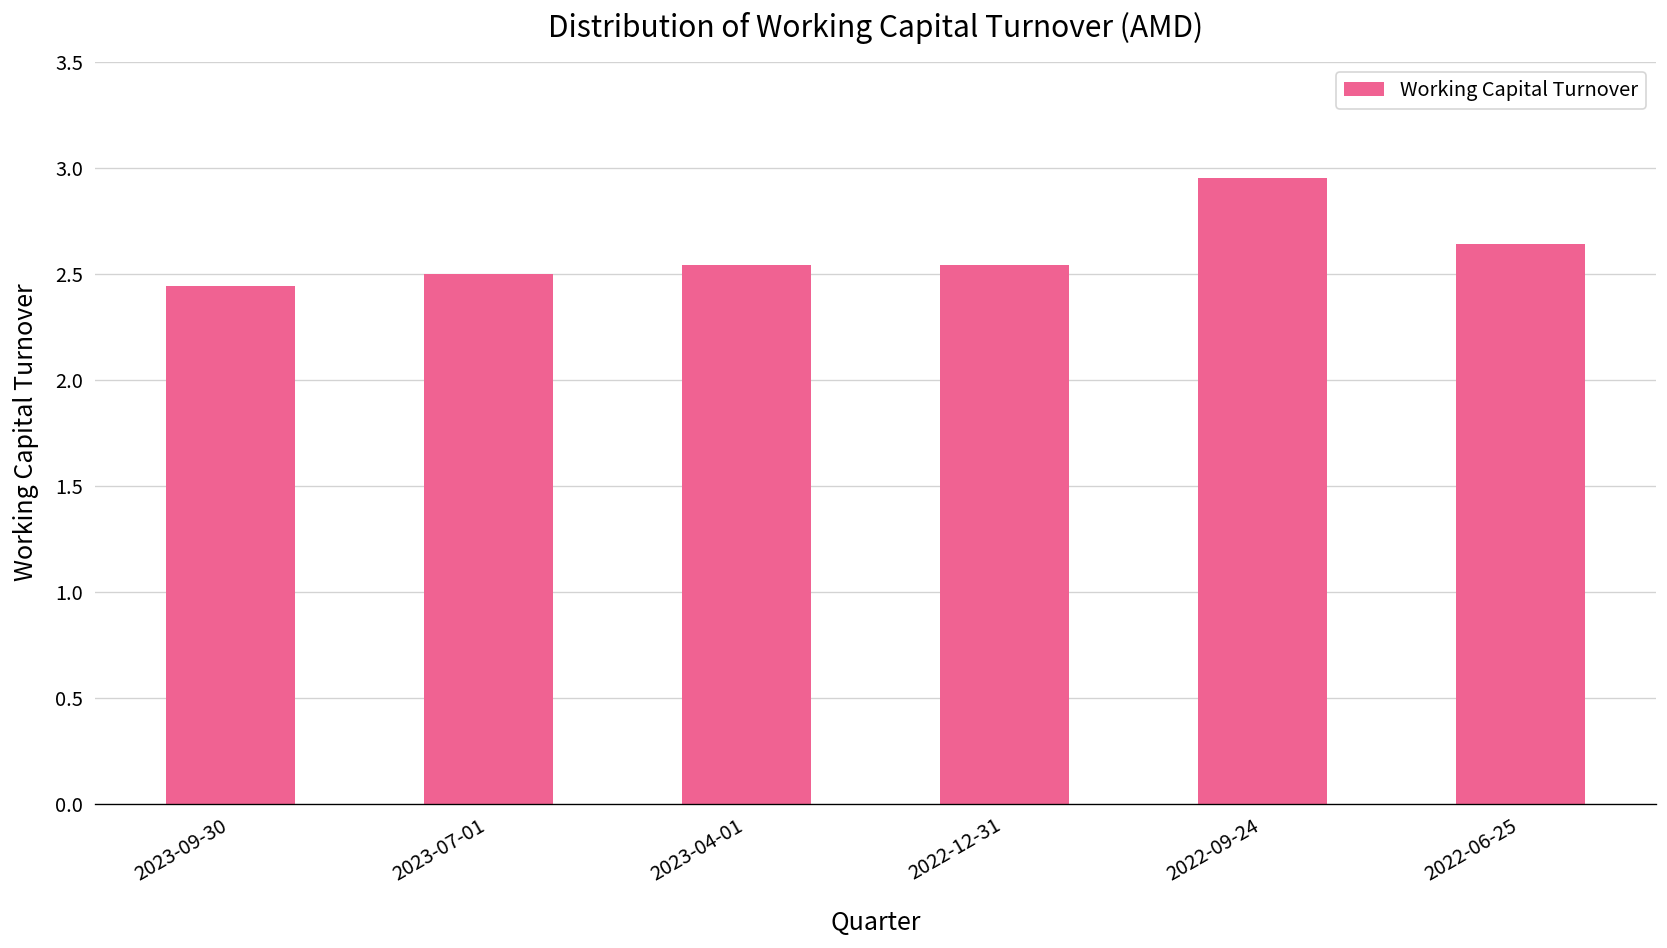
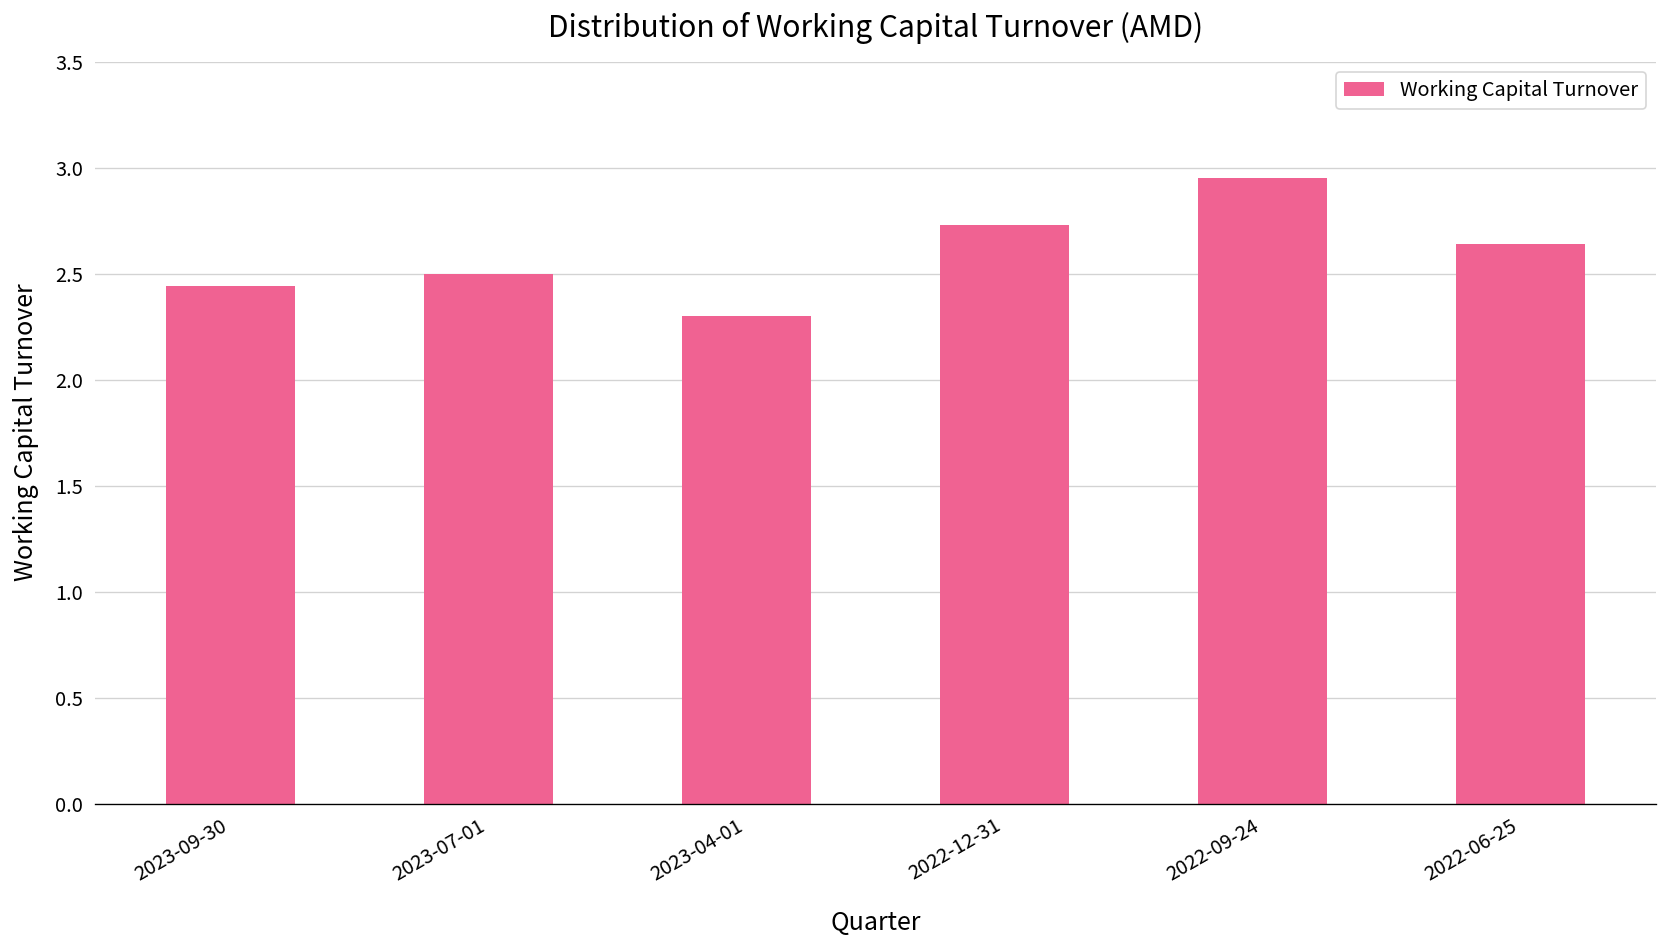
  {
    "2023-09-30": 2.44,
    "2023-07-01": 2.50,
-   "2023-04-01": 2.54,
-   "2022-12-31": 2.54,
+   "2023-04-01": 2.30,
+   "2022-12-31": 2.73,
    "2022-09-24": 2.95,
    "2022-06-25": 2.64
  }
